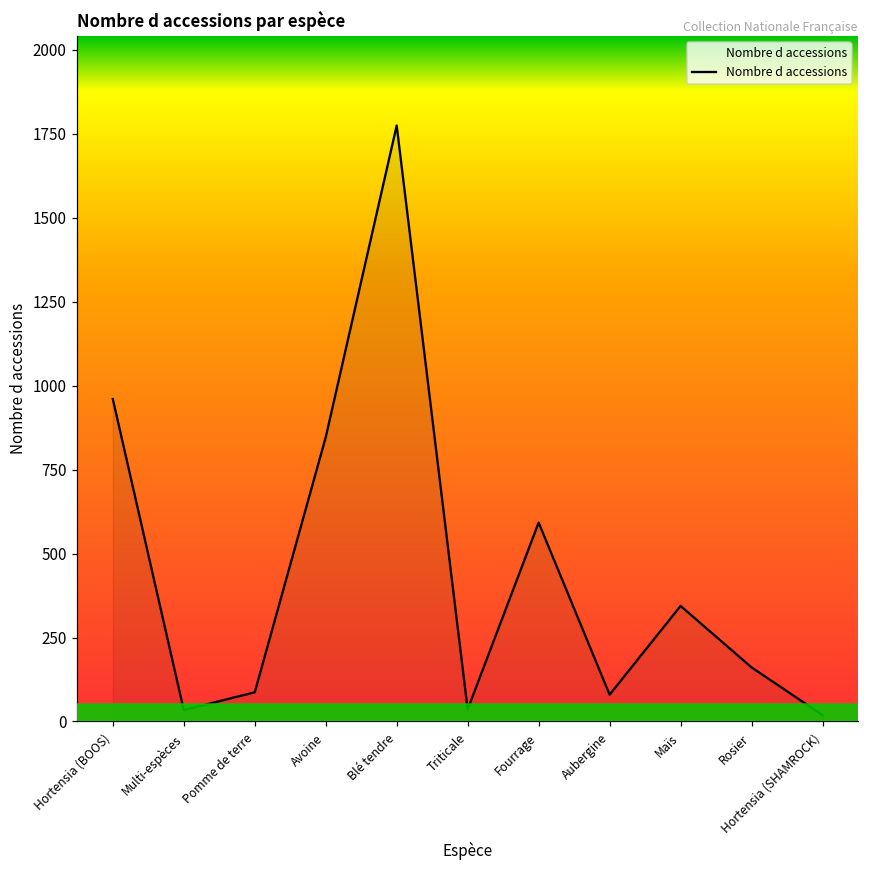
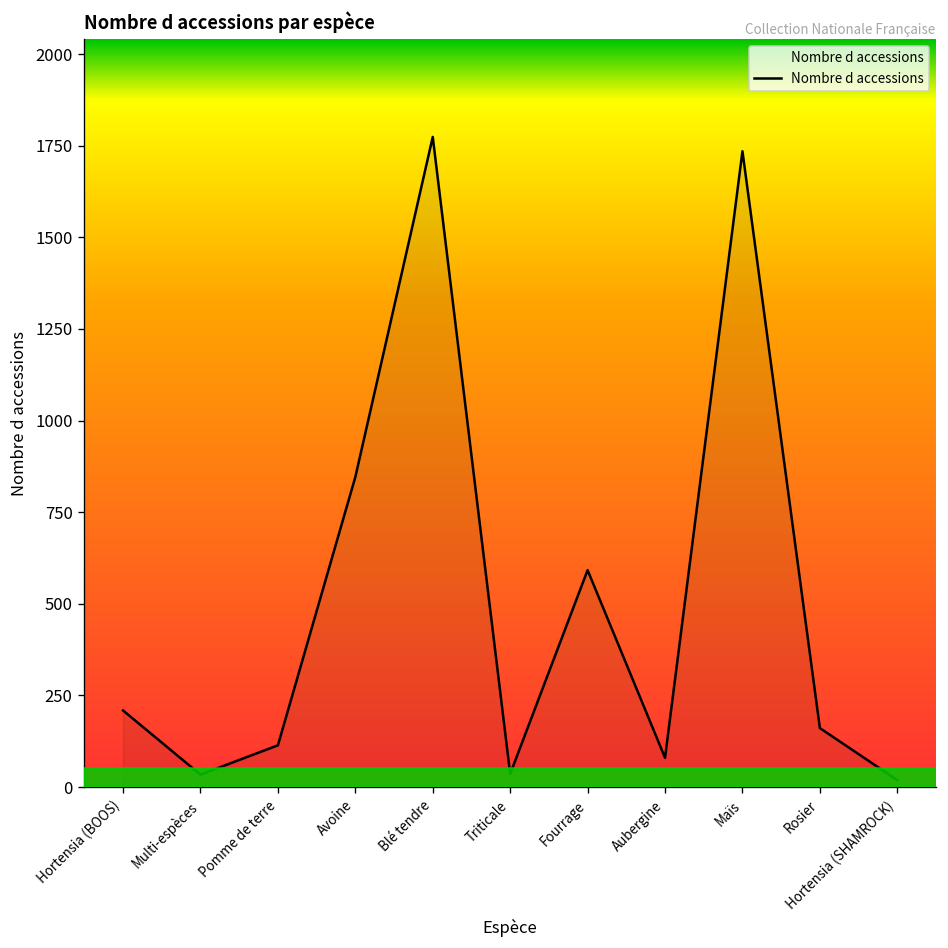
  {
-   "Hortensia (BOOS)": 960,
-   "Pomme de terre": 90,
+   "Hortensia (BOOS)": 210,
+   "Pomme de terre": 110,
    "Avoine": 850,
    "Blé tendre": 1770,
    "Fourrage": 590,
    "Aubergine": 80,
-   "Maïs": 340,
+   "Maïs": 1740,
    "Rosier": 160
  }
